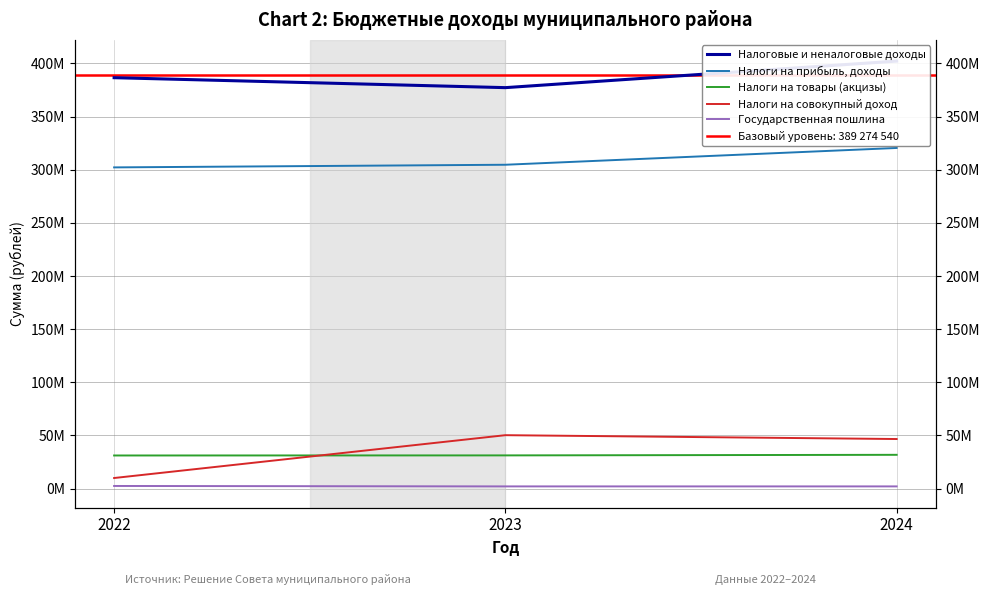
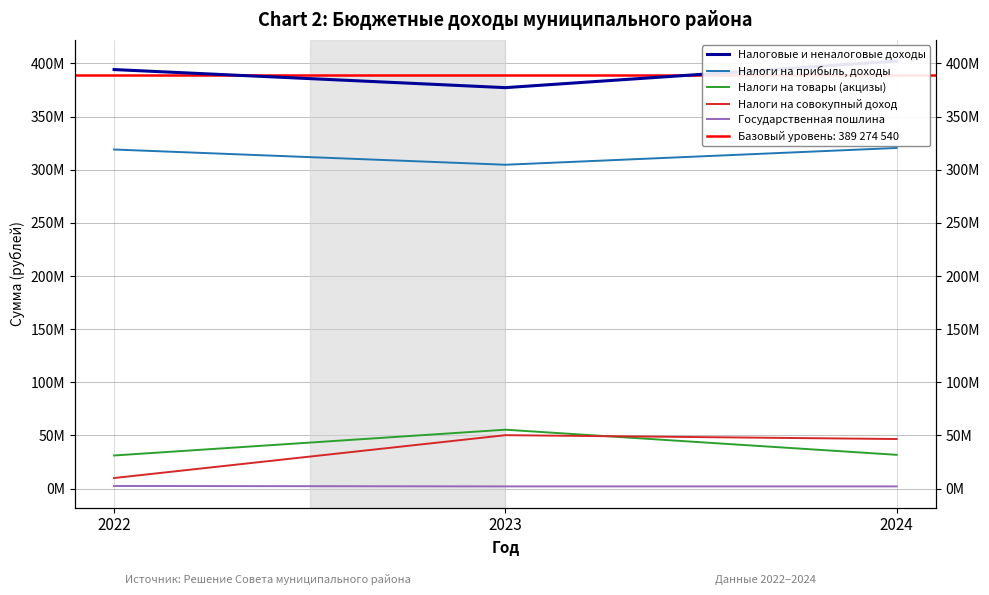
  {
    "Налоговые и неналоговые доходы": {
-     "2022": 387000000,
+     "2022": 394000000,
      "2023": 377000000
    },
    "Налоги на прибыль, доходы": {
-     "2022": 302000000,
+     "2022": 319000000,
      "2023": 305000000,
      "2024": 320000000
    },
    "Налоги на товары (акцизы)": {
      "2022": 31000000,
-     "2023": 31000000,
+     "2023": 55000000,
      "2024": 32000000
    },
    "Налоги на совокупный доход": {
      "2022": 10000000,
      "2023": 50000000,
      "2024": 47000000
    },
    "Государственная пошлина": {
      "2022": 2000000,
      "2023": 2000000,
      "2024": 2000000
    }
  }
